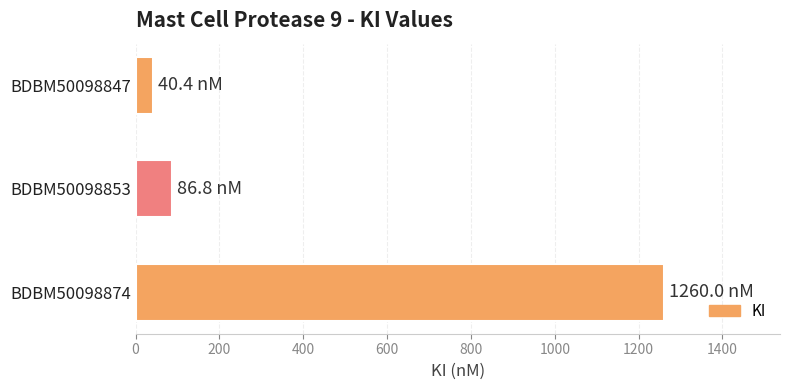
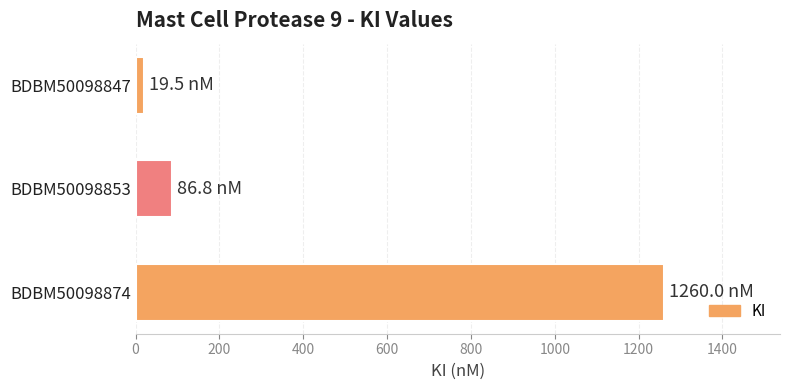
  {
-   "BDBM50098847": 40.4,
+   "BDBM50098847": 19.5,
    "BDBM50098853": 86.8,
    "BDBM50098874": 1260.0
  }
